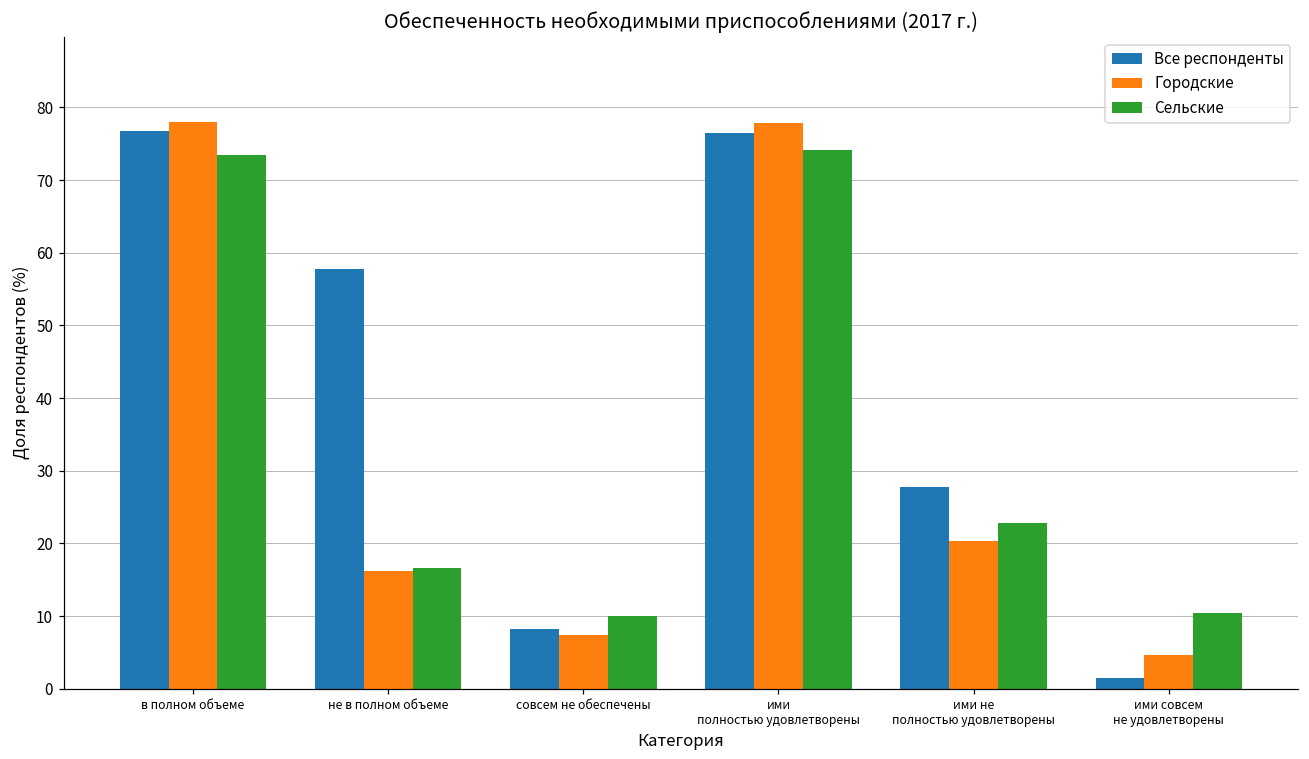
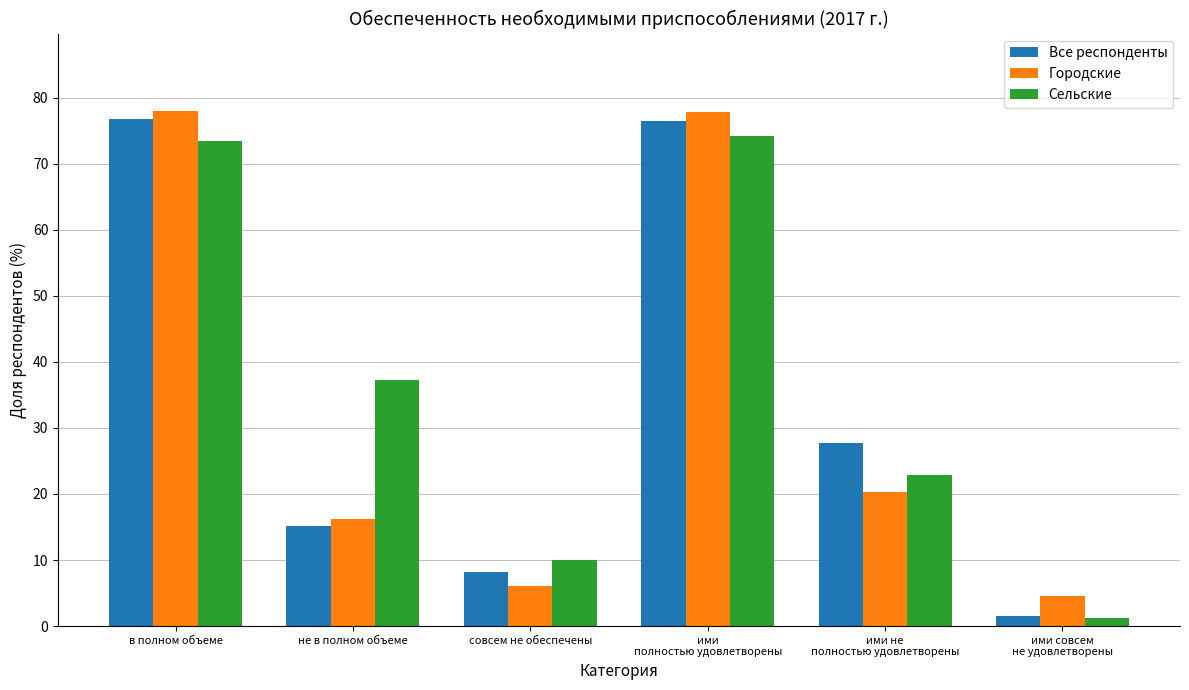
  {
    "Все респонденты": {
      "в полном объеме": 77,
-     "не в полном объеме": 58,
+     "не в полном объеме": 15,
      "совсем не обеспечены": 8,
      "ими полностью удовлетворены": 77,
      "ими не полностью удовлетворены": 28,
      "ими совсем не удовлетворены": 2
    },
    "Городские": {
      "в полном объеме": 78,
      "не в полном объеме": 16,
-     "совсем не обеспечены": 7,
+     "совсем не обеспечены": 6,
      "ими полностью удовлетворены": 78,
      "ими не полностью удовлетворены": 20,
      "ими совсем не удовлетворены": 5
    },
    "Сельские": {
      "в полном объеме": 73,
-     "не в полном объеме": 17,
+     "не в полном объеме": 37,
      "совсем не обеспечены": 10,
      "ими полностью удовлетворены": 74,
      "ими не полностью удовлетворены": 23,
-     "ими совсем не удовлетворены": 10
+     "ими совсем не удовлетворены": 1
    }
  }
